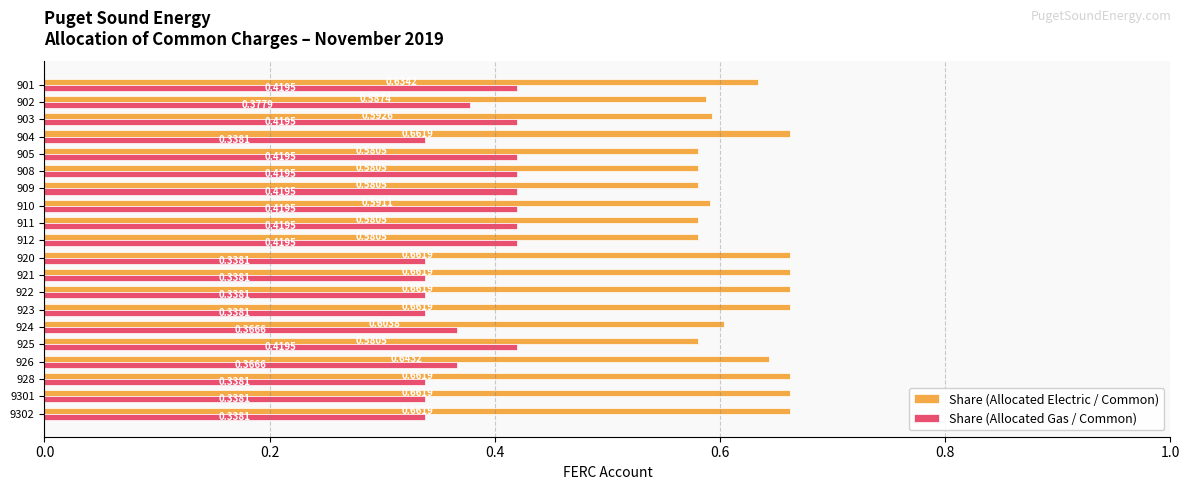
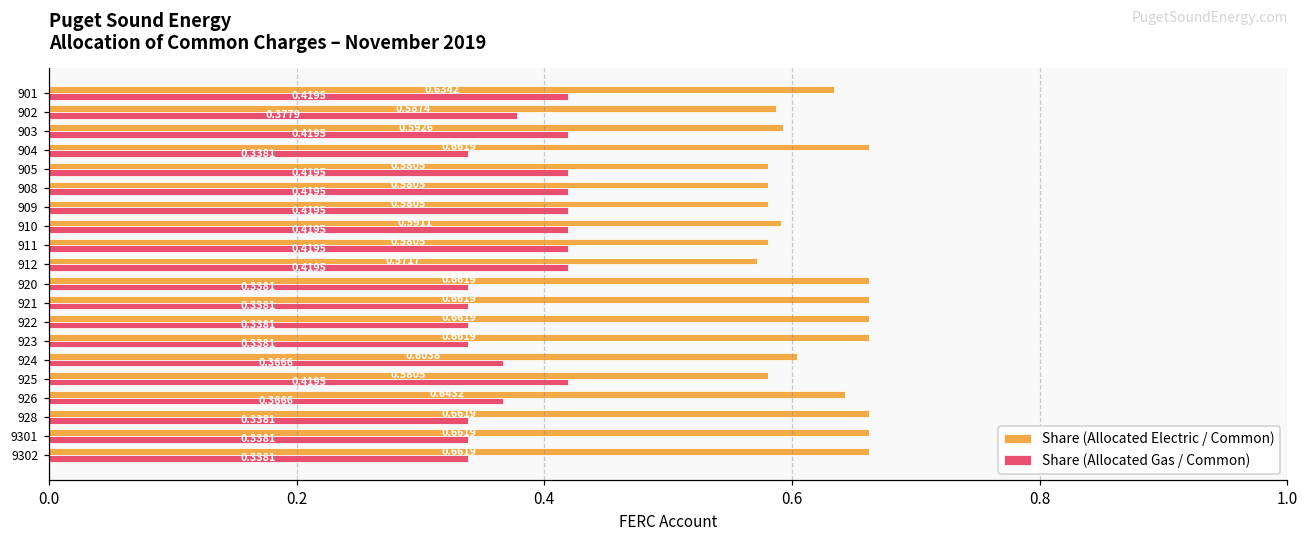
  {
    "Share (Allocated Electric / Common)": {
      "903": 0.5926,
      "904": 0.6619,
      "908": 0.5805,
      "909": 0.5805,
      "911": 0.5805,
-     "912": 0.5805,
+     "912": 0.5717,
      "925": 0.5805
    },
    "Share (Allocated Gas / Common)": {
      "901": 0.4195,
      "902": 0.3779,
      "903": 0.4195,
      "904": 0.3381,
      "905": 0.4195,
      "908": 0.4195,
      "909": 0.4195,
      "910": 0.4195,
      "911": 0.4195,
      "912": 0.4195,
      "920": 0.3381,
      "921": 0.3381,
      "922": 0.3381,
      "923": 0.3381,
      "925": 0.4195,
      "926": 0.3666,
      "928": 0.3381,
      "9301": 0.3381,
      "9302": 0.3381
    }
  }
